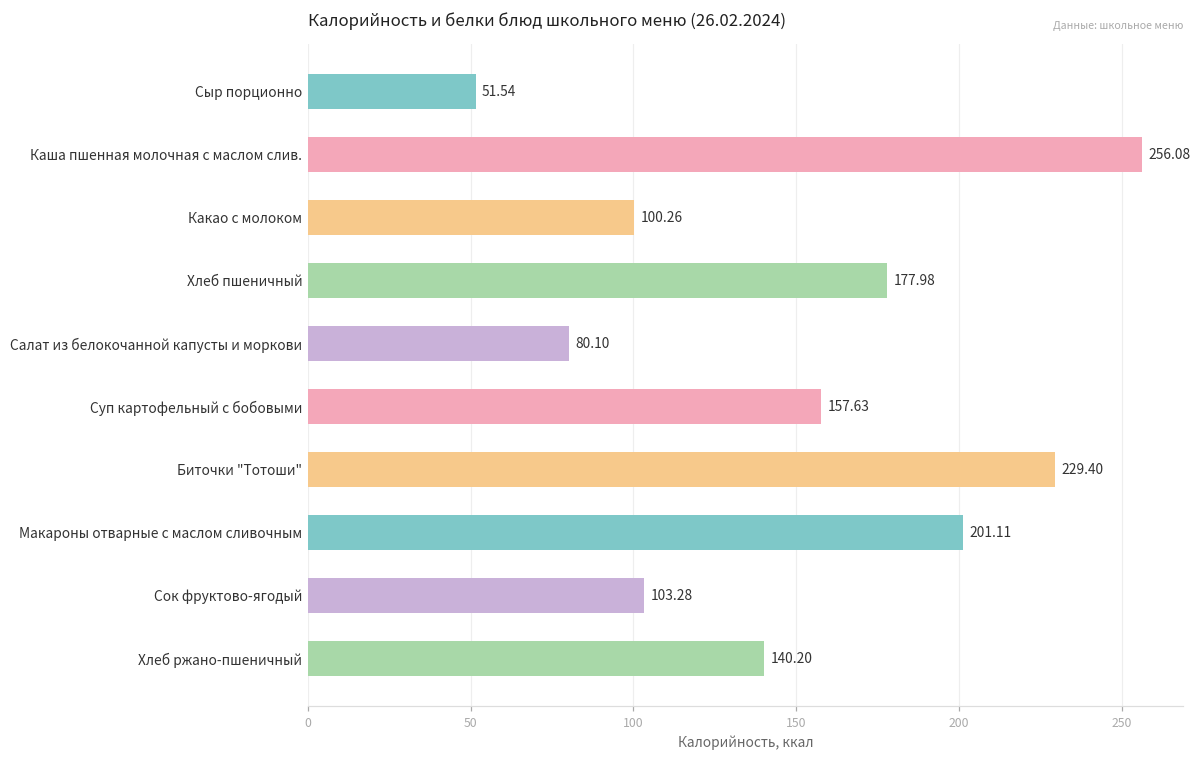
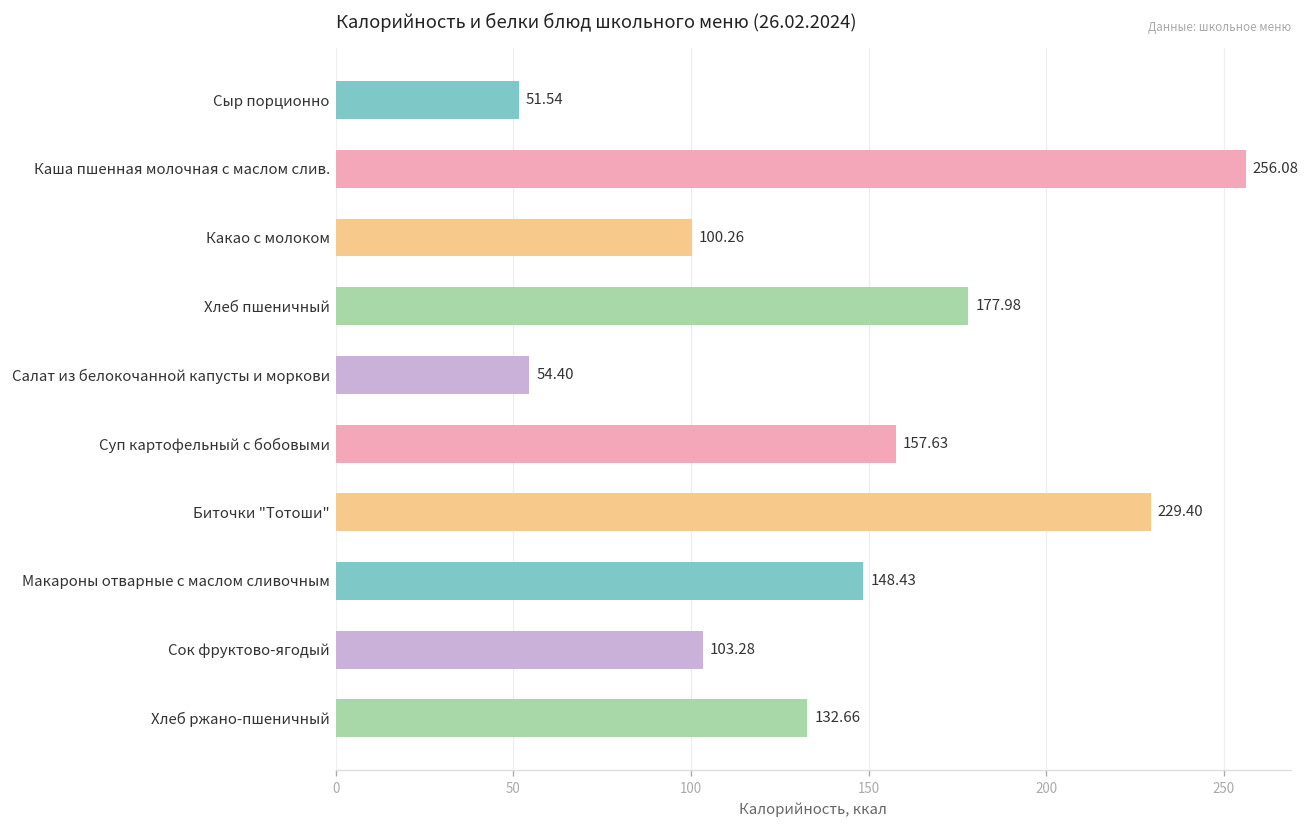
  {
    "Сыр порционно": 51.54,
    "Каша пшенная молочная с маслом слив.": 256.08,
    "Какао с молоком": 100.26,
    "Хлеб пшеничный": 177.98,
-   "Салат из белокочанной капусты и моркови": 80.10,
+   "Салат из белокочанной капусты и моркови": 54.40,
    "Суп картофельный с бобовыми": 157.63,
    "Биточки \"Тотоши\"": 229.40,
-   "Макароны отварные с маслом сливочным": 201.11,
+   "Макароны отварные с маслом сливочным": 148.43,
    "Сок фруктово-ягодый": 103.28,
-   "Хлеб ржано-пшеничный": 140.20
+   "Хлеб ржано-пшеничный": 132.66
  }
